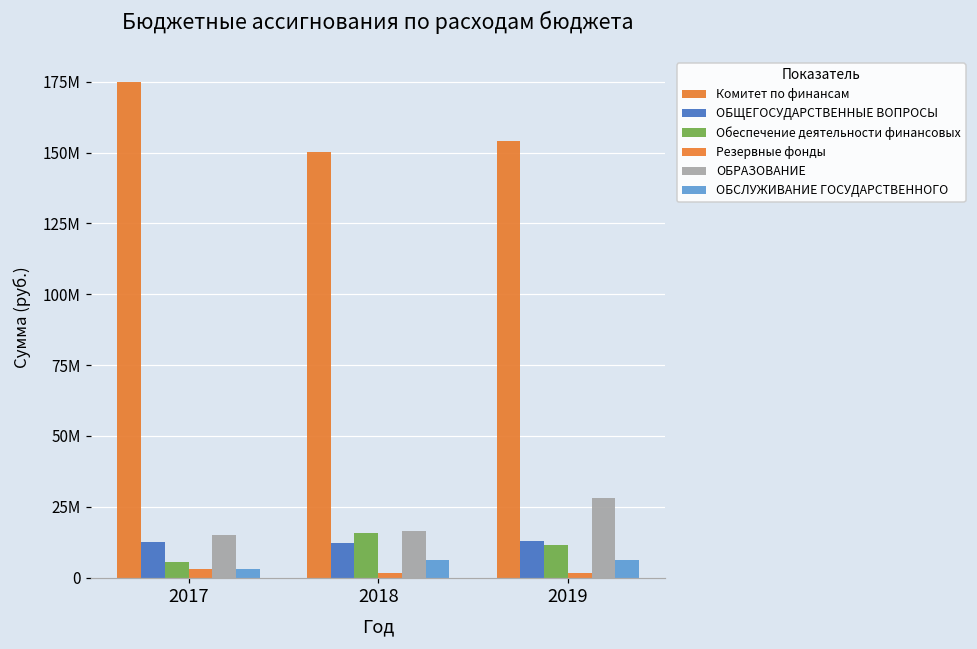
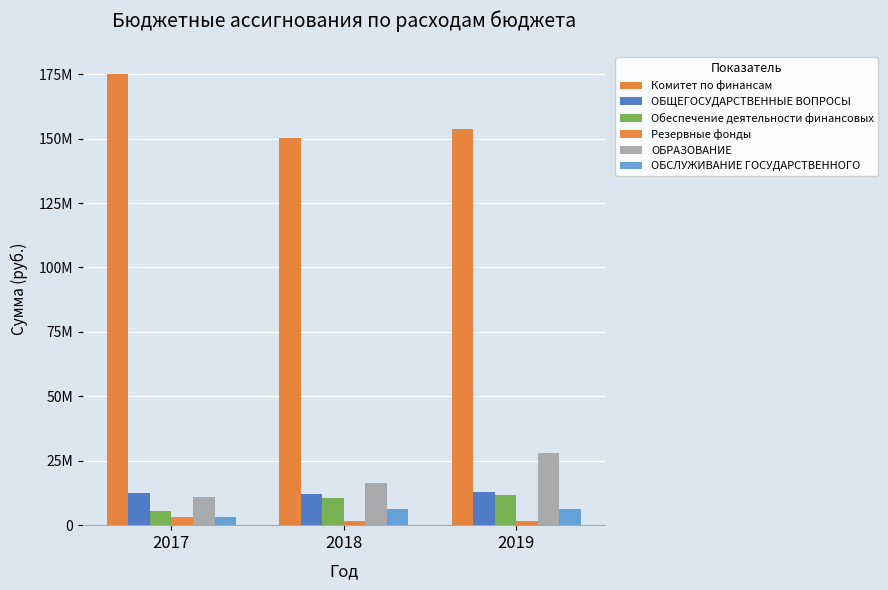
  {
    "Обеспечение деятельности финансовых": {
      "2017": 5000000,
-     "2018": 16000000,
+     "2018": 11000000,
      "2019": 12000000
    },
    "ОБРАЗОВАНИЕ": {
-     "2017": 15000000,
+     "2017": 11000000,
      "2018": 16000000,
      "2019": 28000000
    }
  }
